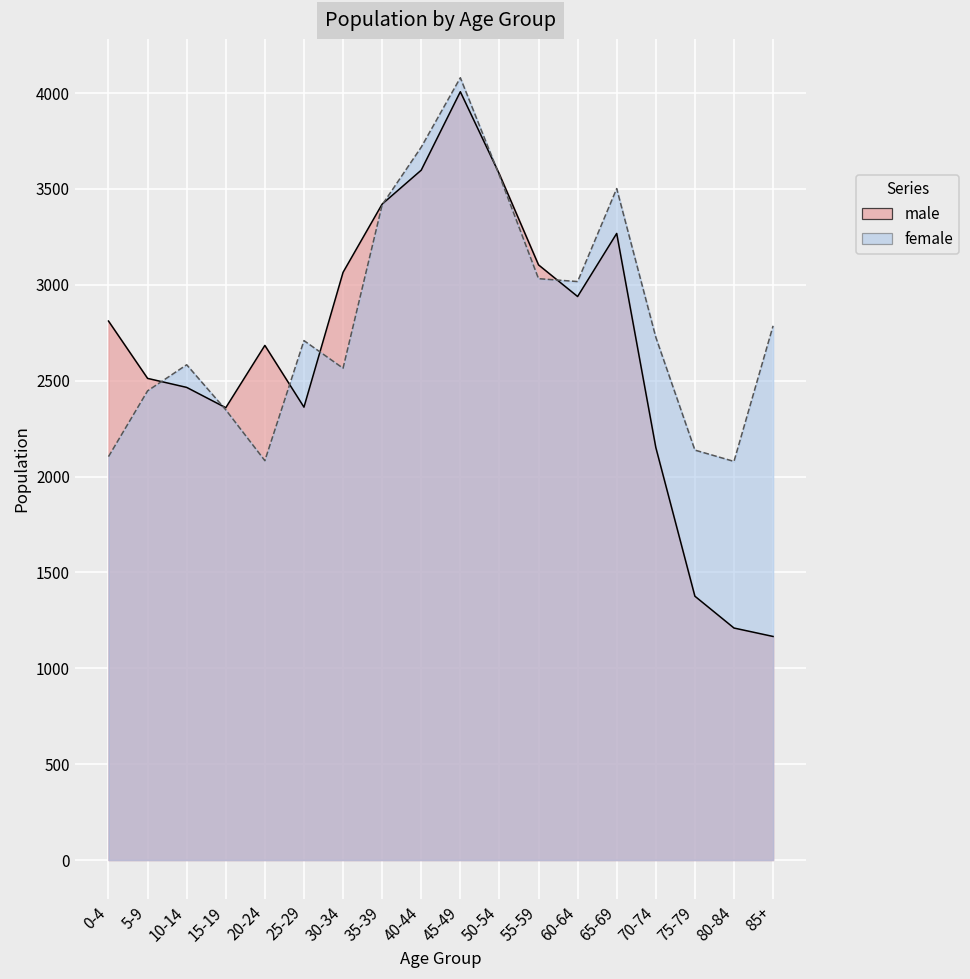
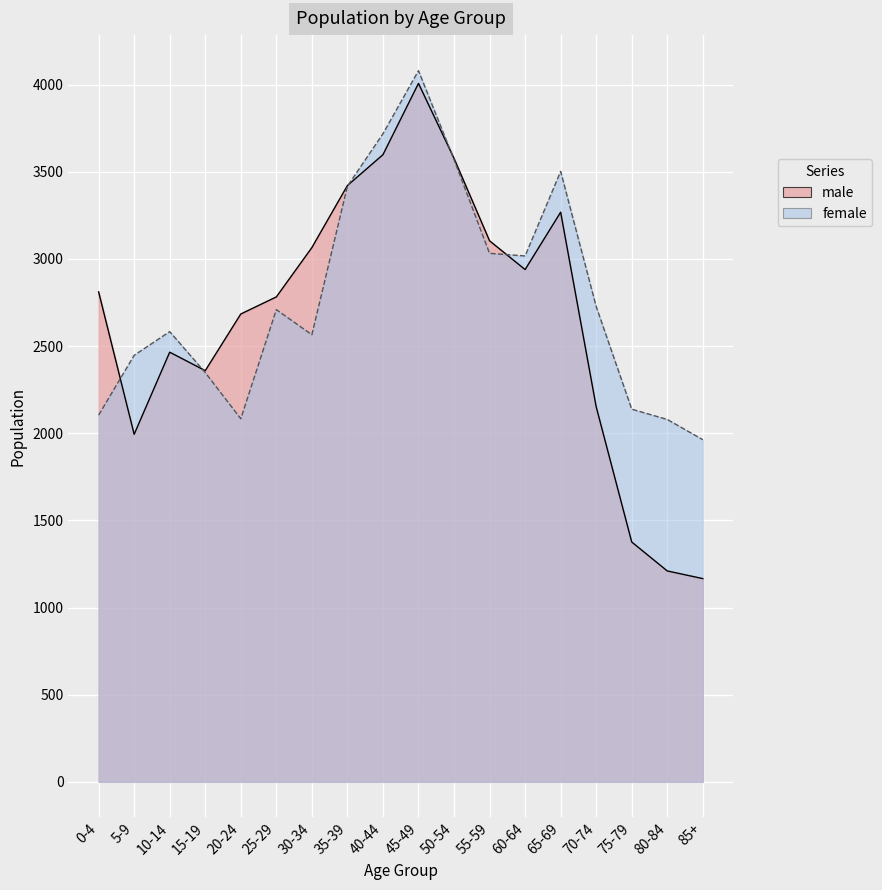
  {
    "male": {
      "0-4": 2810,
-     "5-9": 2510,
+     "5-9": 1990,
      "10-14": 2470,
      "20-24": 2680,
-     "25-29": 2360,
+     "25-29": 2780,
      "30-34": 3070,
      "40-44": 3600,
      "45-49": 4010,
      "55-59": 3100,
      "60-64": 2940,
      "65-69": 3270,
      "70-74": 2150,
      "75-79": 1380,
      "80-84": 1210,
      "85+": 1170
    },
    "female": {
      "0-4": 2100,
      "5-9": 2450,
      "10-14": 2580,
      "20-24": 2080,
      "25-29": 2710,
      "30-34": 2570,
      "40-44": 3720,
      "45-49": 4080,
      "55-59": 3030,
      "60-64": 3020,
      "65-69": 3500,
      "70-74": 2730,
      "75-79": 2140,
      "80-84": 2080,
-     "85+": 2790
+     "85+": 1960
    }
  }
